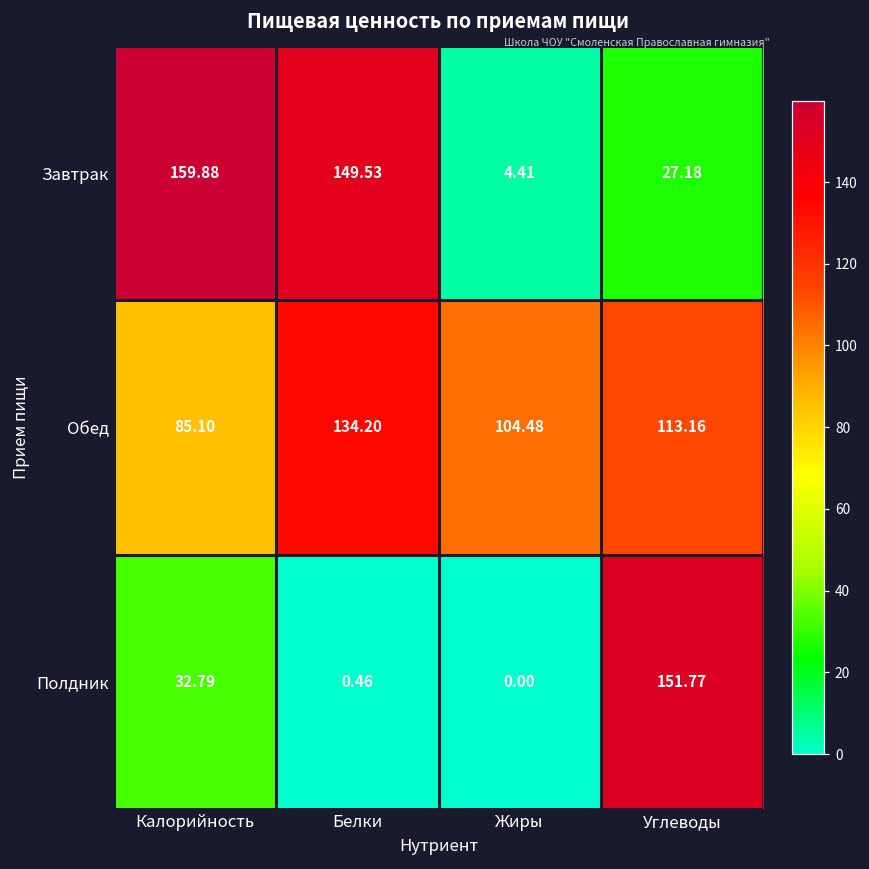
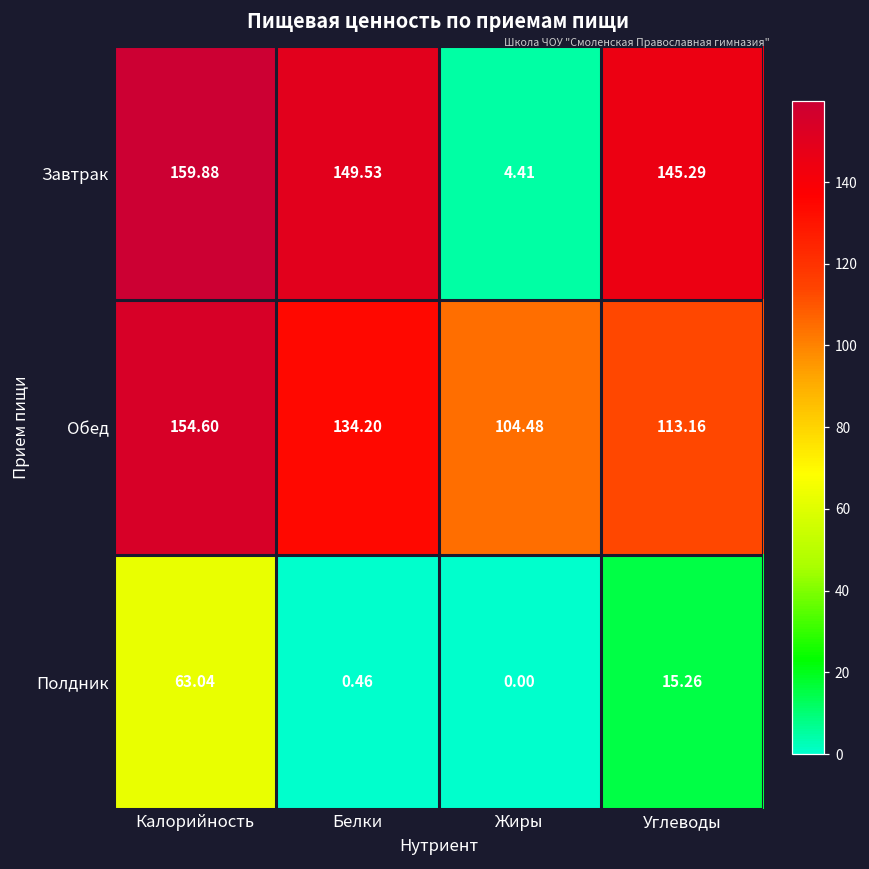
  {
    "Завтрак": {
      "Калорийность": 159.88,
      "Белки": 149.53,
      "Жиры": 4.41,
-     "Углеводы": 27.18
+     "Углеводы": 145.29
    },
    "Обед": {
-     "Калорийность": 85.10,
+     "Калорийность": 154.60,
      "Белки": 134.20,
      "Жиры": 104.48,
      "Углеводы": 113.16
    },
    "Полдник": {
-     "Калорийность": 32.79,
+     "Калорийность": 63.04,
      "Белки": 0.46,
      "Жиры": 0.00,
-     "Углеводы": 151.77
+     "Углеводы": 15.26
    }
  }
